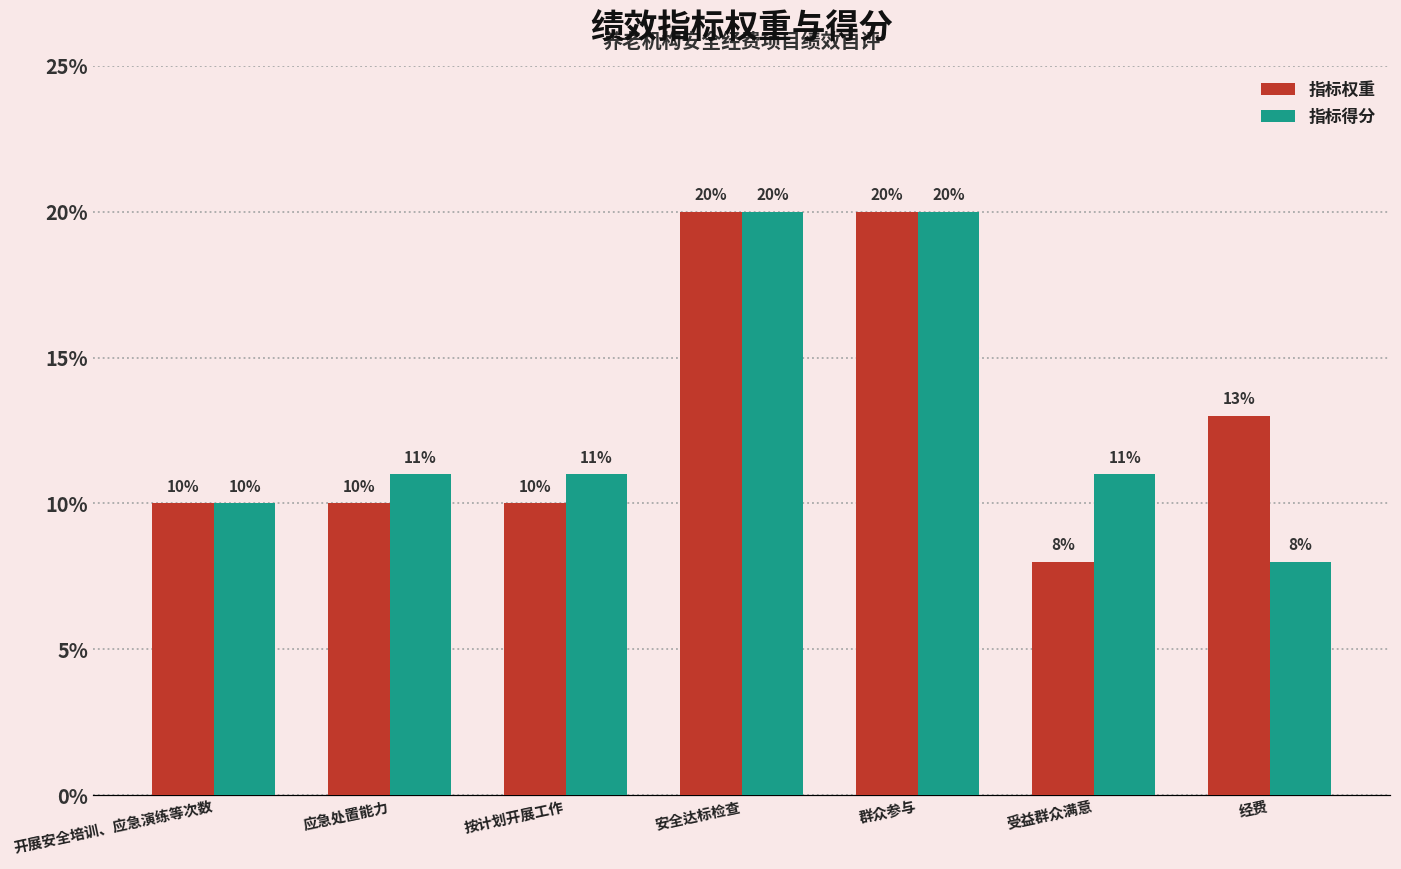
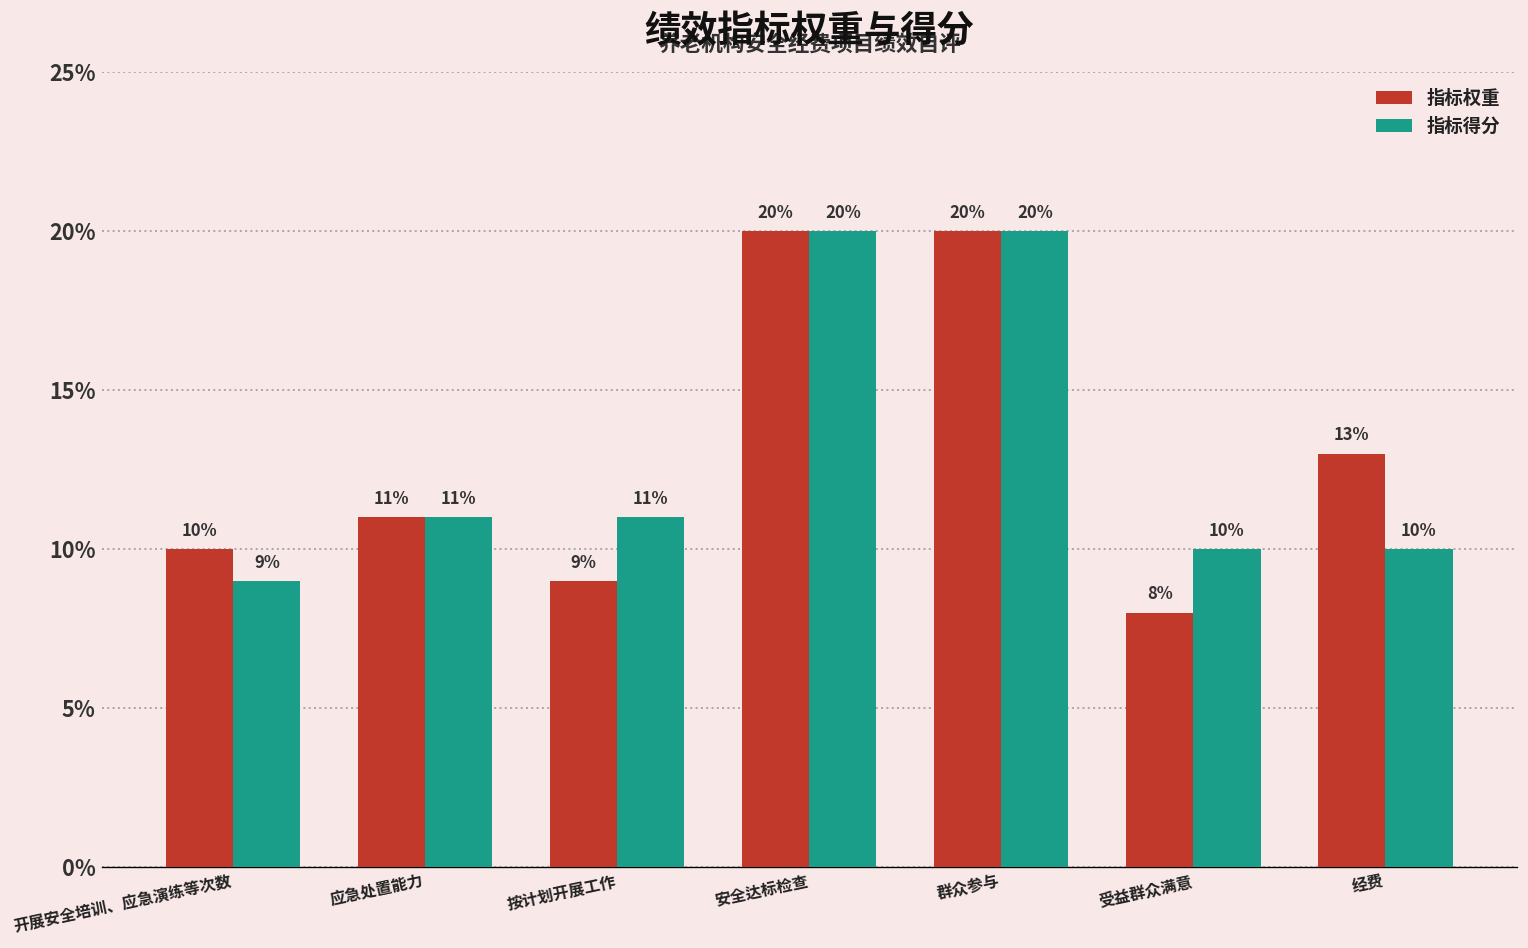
  {
    "指标权重": {
      "开展安全培训、应急演练等次数": "10%",
-     "应急处置能力": "10%",
-     "按计划开展工作": "10%",
+     "应急处置能力": "11%",
+     "按计划开展工作": "9%",
      "安全达标检查": "20%",
      "群众参与": "20%",
      "受益群众满意": "8%",
      "经费": "13%"
    },
    "指标得分": {
-     "开展安全培训、应急演练等次数": "10%",
+     "开展安全培训、应急演练等次数": "9%",
      "应急处置能力": "11%",
      "按计划开展工作": "11%",
      "安全达标检查": "20%",
      "群众参与": "20%",
-     "受益群众满意": "11%",
-     "经费": "8%"
+     "受益群众满意": "10%",
+     "经费": "10%"
    }
  }
